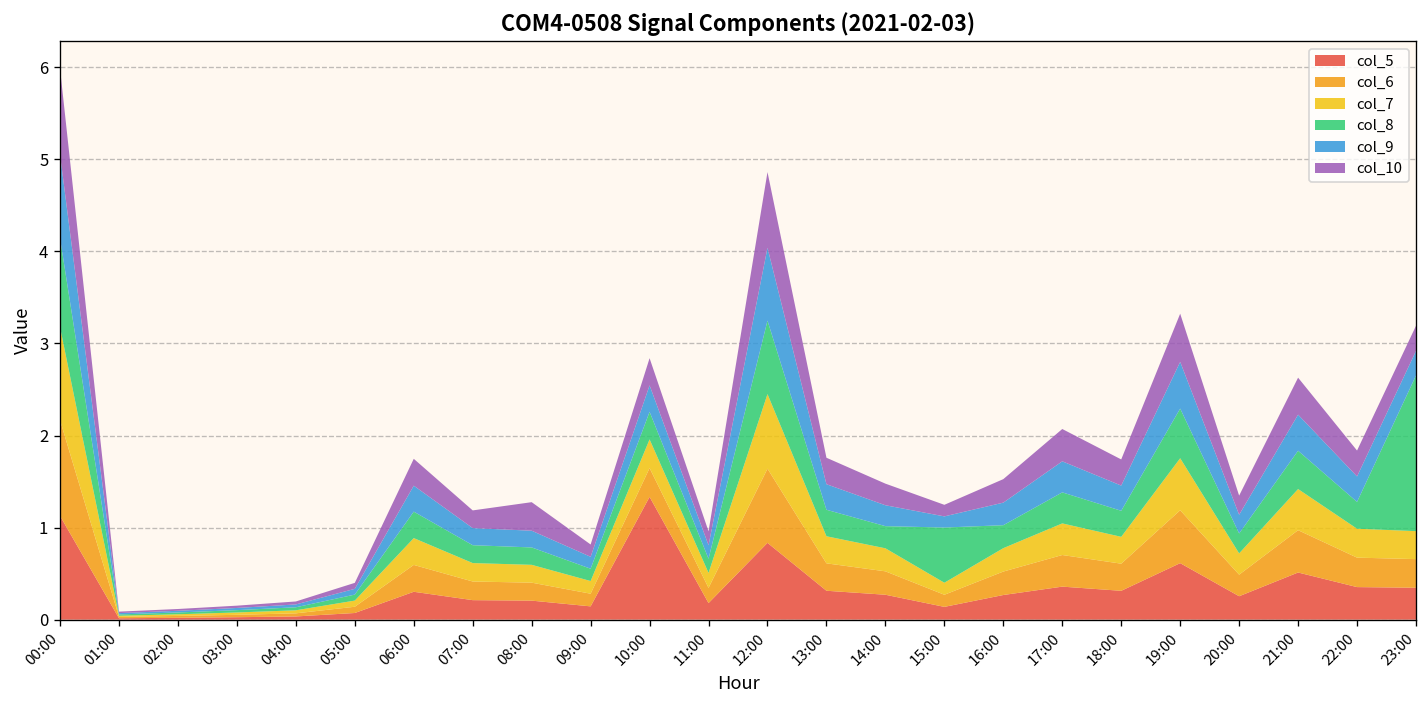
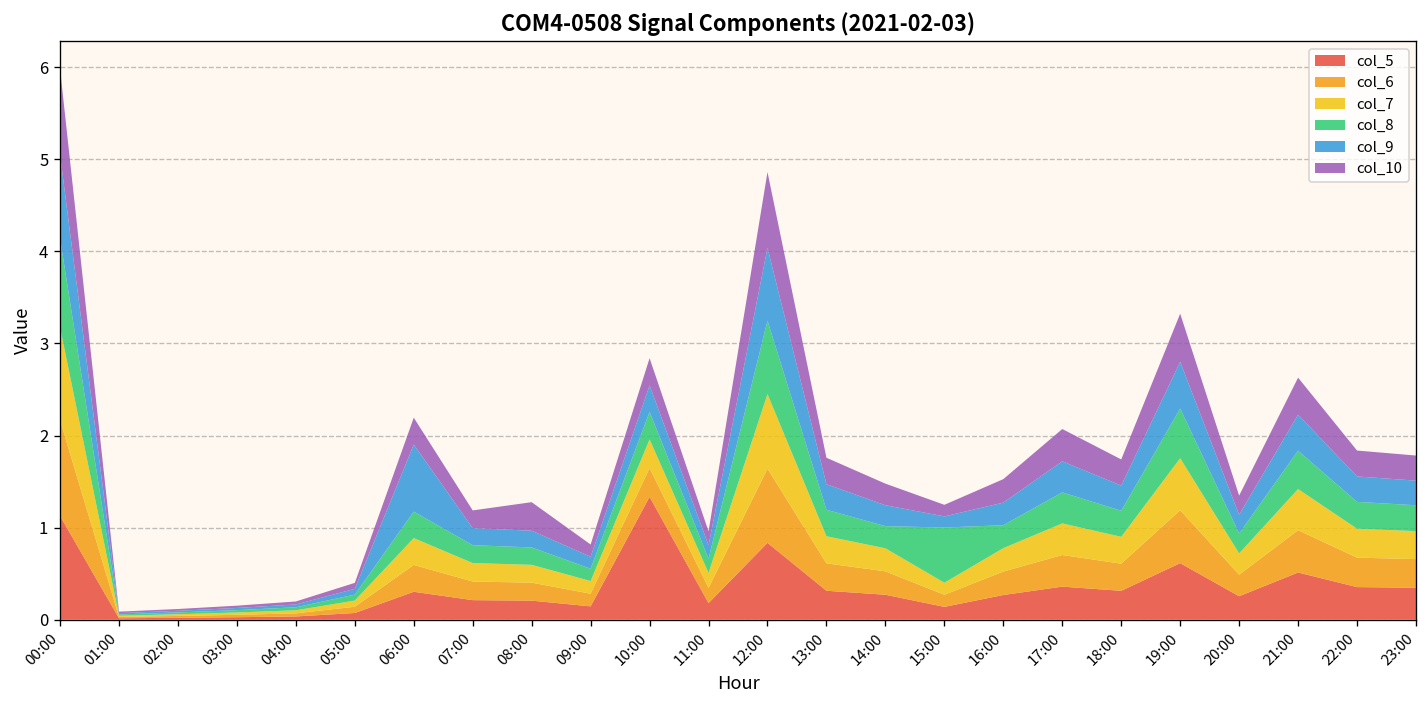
  {
    "col_5": {
      "00:00": 1.1,
      "04:00": 0.0,
      "05:00": 0.1,
      "06:00": 0.3,
      "07:00": 0.2,
      "08:00": 0.2,
      "09:00": 0.1,
      "10:00": 1.3,
      "11:00": 0.2,
      "12:00": 0.8,
      "13:00": 0.3,
      "14:00": 0.3,
      "15:00": 0.1,
      "16:00": 0.3,
      "17:00": 0.4,
      "18:00": 0.3,
      "19:00": 0.6,
      "20:00": 0.3,
      "21:00": 0.5,
      "22:00": 0.4,
      "23:00": 0.3
    },
    "col_8": {
      "00:00": 1.0,
      "05:00": 0.1,
      "06:00": 0.3,
      "07:00": 0.2,
      "08:00": 0.2,
      "09:00": 0.1,
      "10:00": 0.3,
      "11:00": 0.2,
      "12:00": 0.8,
      "13:00": 0.3,
      "14:00": 0.2,
      "15:00": 0.6,
      "16:00": 0.2,
      "17:00": 0.3,
      "18:00": 0.3,
      "19:00": 0.5,
      "20:00": 0.2,
      "21:00": 0.4,
      "22:00": 0.3,
-     "23:00": 1.7
+     "23:00": 0.3
    },
    "col_9": {
      "00:00": 0.9,
      "05:00": 0.1,
-     "06:00": 0.3,
+     "06:00": 0.7,
      "07:00": 0.2,
      "08:00": 0.2,
      "09:00": 0.1,
      "10:00": 0.3,
      "11:00": 0.1,
      "12:00": 0.8,
      "13:00": 0.3,
      "14:00": 0.2,
      "15:00": 0.1,
      "16:00": 0.2,
      "17:00": 0.3,
      "18:00": 0.3,
      "19:00": 0.5,
      "20:00": 0.2,
      "21:00": 0.4,
      "22:00": 0.3,
      "23:00": 0.3
    },
    "col_10": {
      "00:00": 0.9,
      "05:00": 0.1,
      "06:00": 0.3,
      "07:00": 0.2,
      "08:00": 0.3,
      "09:00": 0.1,
      "10:00": 0.3,
      "11:00": 0.2,
      "12:00": 0.8,
      "13:00": 0.3,
      "14:00": 0.2,
      "15:00": 0.1,
      "16:00": 0.3,
      "17:00": 0.4,
      "18:00": 0.3,
      "19:00": 0.5,
      "20:00": 0.2,
      "21:00": 0.4,
      "22:00": 0.3,
      "23:00": 0.3
    }
  }
